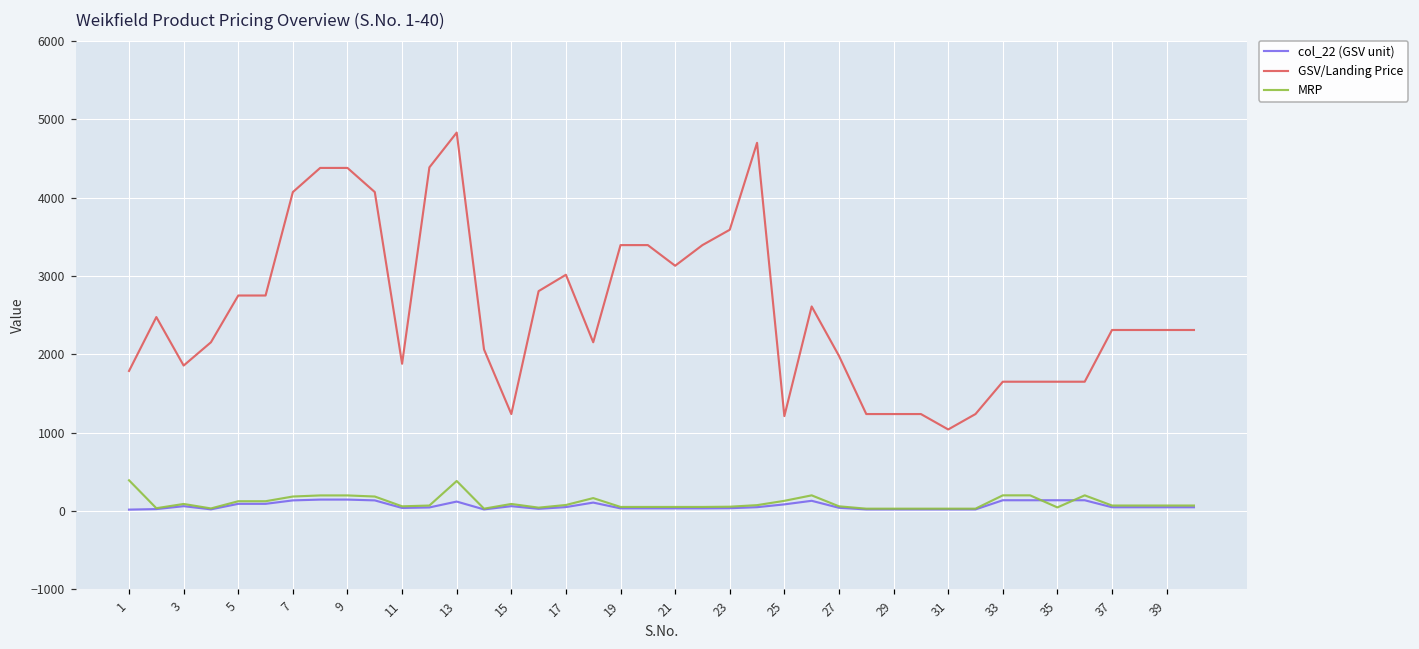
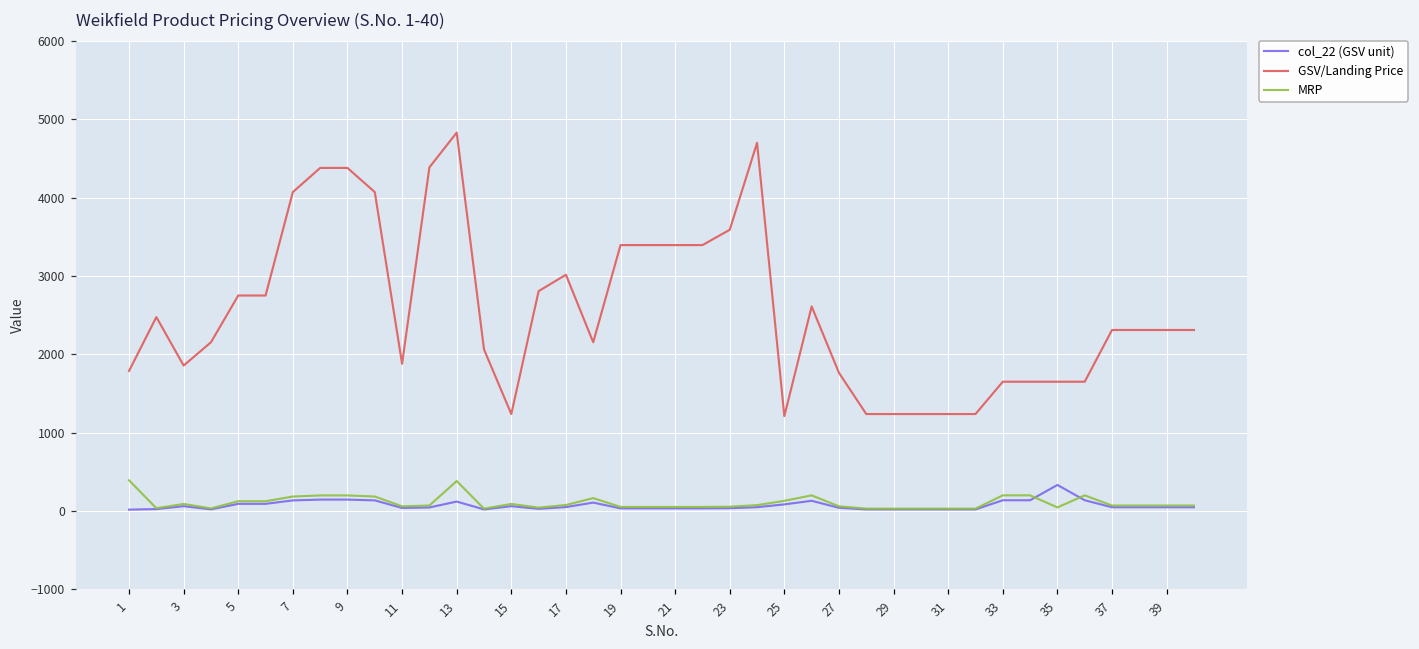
  {
    "col_22 (GSV unit)": {
      "1": 0,
      "7": 100,
      "9": 100,
      "13": 100,
      "25": 100,
      "33": 100,
-     "35": 100
+     "35": 300
    },
    "GSV/Landing Price": {
      "1": 1800,
      "3": 1900,
      "5": 2800,
      "7": 4100,
      "9": 4400,
      "11": 1900,
      "13": 4800,
      "15": 1200,
      "17": 3000,
      "19": 3400,
-     "21": 3100,
+     "21": 3400,
      "23": 3600,
      "25": 1200,
-     "27": 2000,
+     "27": 1800,
      "29": 1200,
-     "31": 1000,
+     "31": 1200,
      "33": 1700,
      "35": 1700,
      "37": 2300,
      "39": 2300
    },
    "MRP": {
      "1": 400,
      "7": 200,
      "9": 200,
      "13": 400,
      "25": 100,
      "33": 200,
      "35": 0
    }
  }
